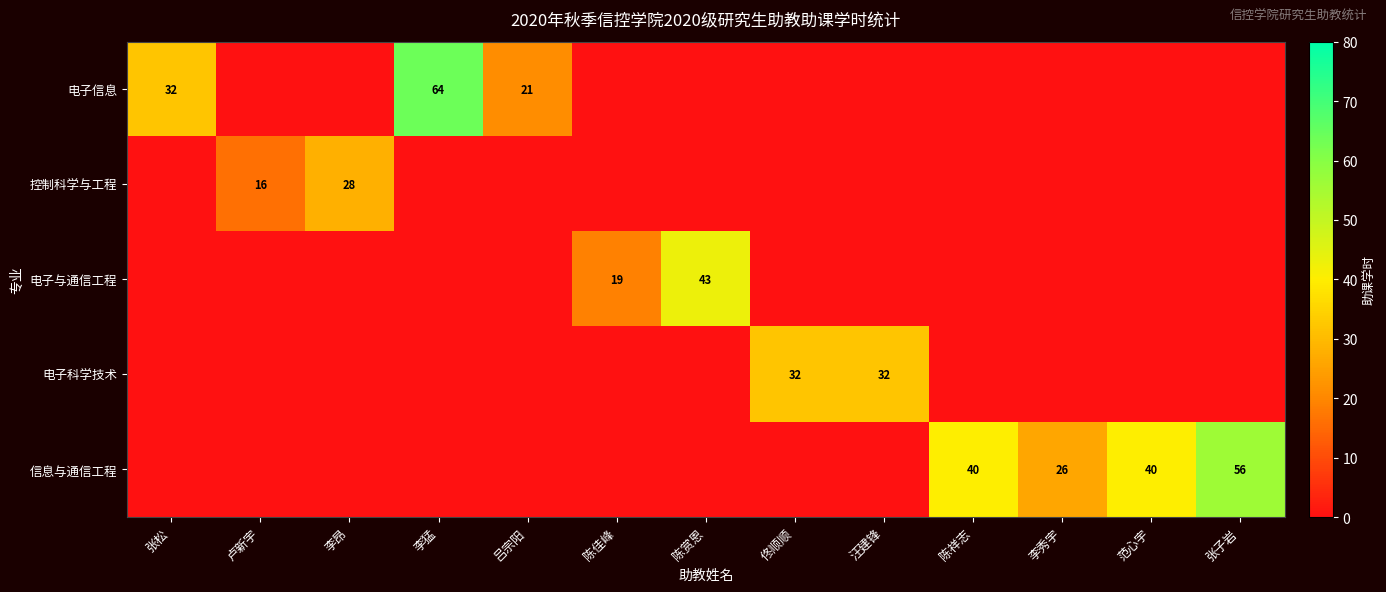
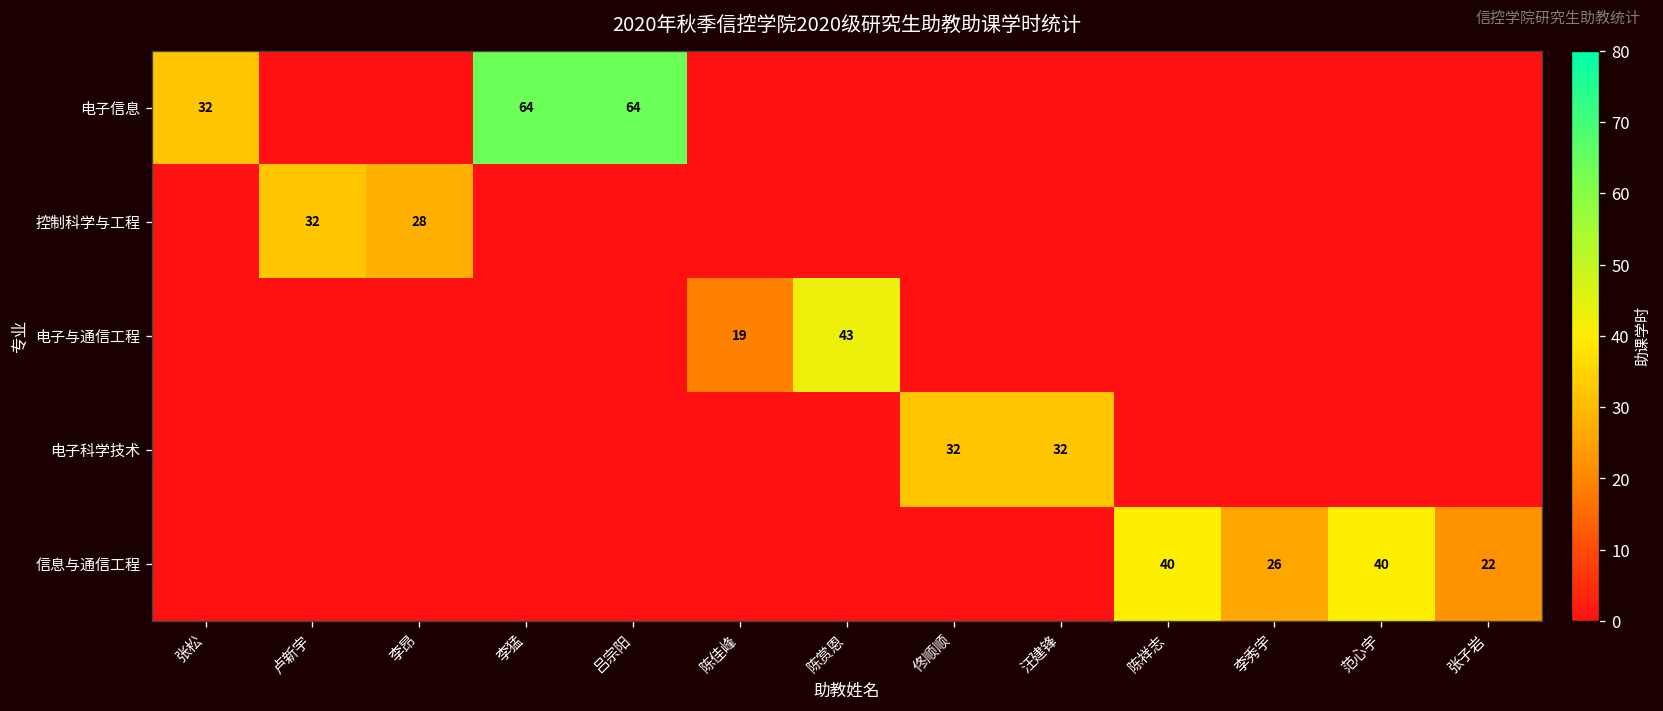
  {
    "电子信息": {
      "张松": 32,
      "李猛": 64,
-     "吕宗阳": 21
+     "吕宗阳": 64
    },
    "控制科学与工程": {
-     "卢新宇": 16,
+     "卢新宇": 32,
      "李昂": 28
    },
    "电子与通信工程": {
      "陈佳峰": 19,
      "陈赏恩": 43
    },
    "电子科学技术": {
      "佟顺顺": 32,
      "汪建锋": 32
    },
    "信息与通信工程": {
      "陈祥志": 40,
      "李秀宇": 26,
      "范心宇": 40,
-     "张子岩": 56
+     "张子岩": 22
    }
  }
